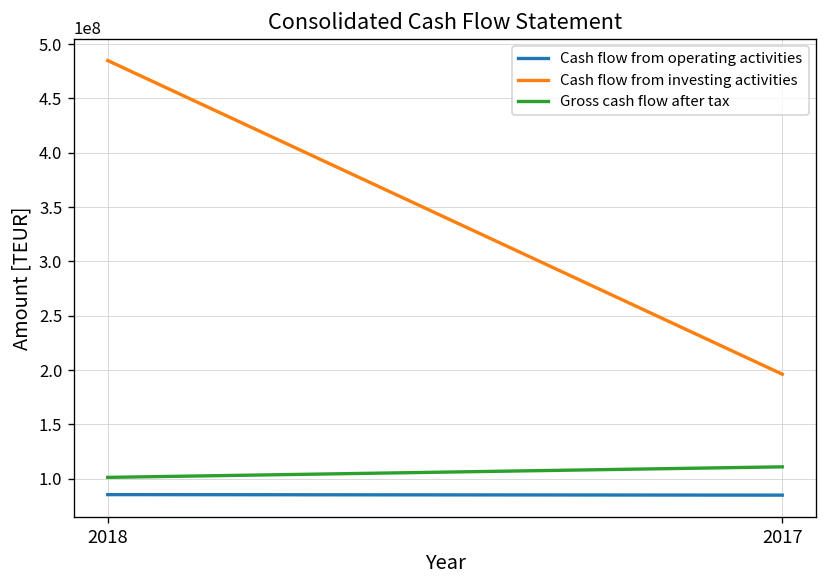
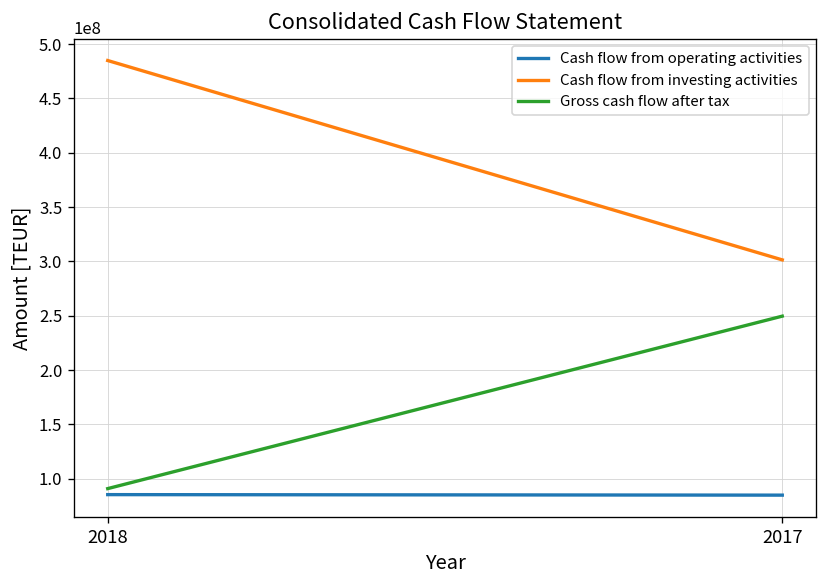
  {
    "Cash flow from operating activities": {
      "2018": 90000000,
      "2017": 80000000
    },
    "Cash flow from investing activities": {
      "2018": 480000000,
-     "2017": 200000000
+     "2017": 300000000
    },
    "Gross cash flow after tax": {
-     "2018": 100000000,
-     "2017": 110000000
+     "2018": 90000000,
+     "2017": 250000000
    }
  }
